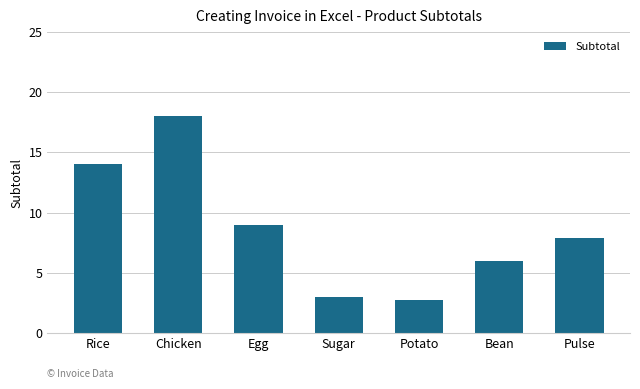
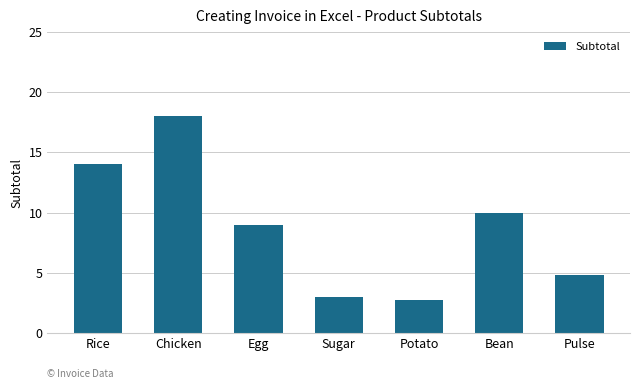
  {
    "Rice": 14.0,
    "Chicken": 18.0,
    "Egg": 9.0,
    "Sugar": 3.0,
    "Potato": 2.7,
-   "Bean": 6,
-   "Pulse": 7.9
+   "Bean": 10,
+   "Pulse": 4.8
  }
